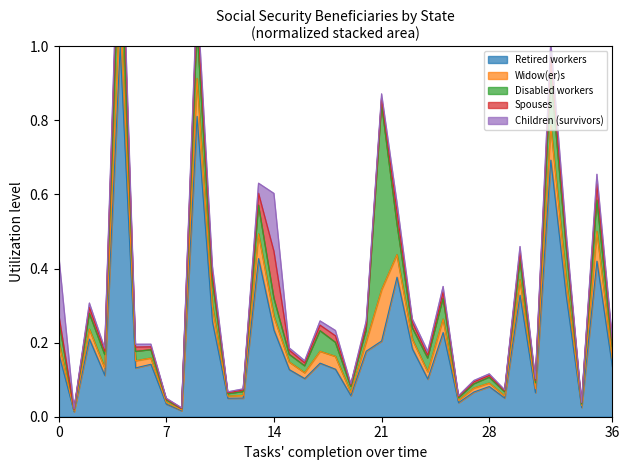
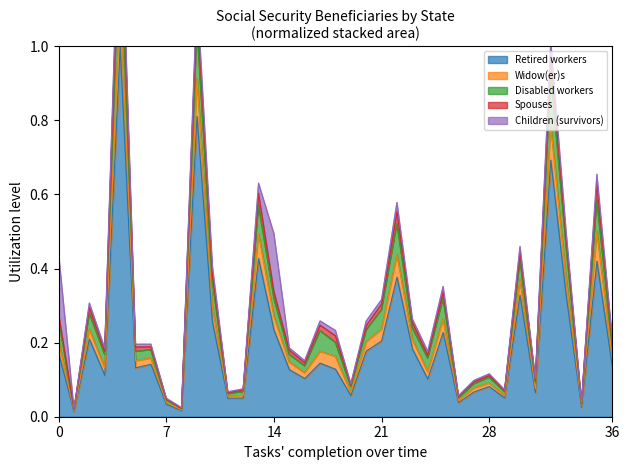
  {
    "Retired workers": {
      "0": 0.17,
      "14": 0.23,
      "21": 0.20,
      "28": 0.08,
      "36": 0.13
    },
    "Widow(er)s": {
      "0": 0.03,
      "14": 0.04,
-     "21": 0.14,
+     "21": 0.03,
      "28": 0.01,
      "36": 0.02
    },
    "Disabled workers": {
      "0": 0.06,
      "14": 0.05,
-     "21": 0.50,
+     "21": 0.05,
      "36": 0.03
    },
    "Spouses": {
      "0": 0.01,
-     "14": 0.13,
+     "14": 0.02,
      "21": 0.02,
      "36": 0.01
    },
    "Children (survivors)": {
      "0": 0.16,
      "14": 0.16,
      "21": 0.01,
      "36": 0.01
    }
  }
